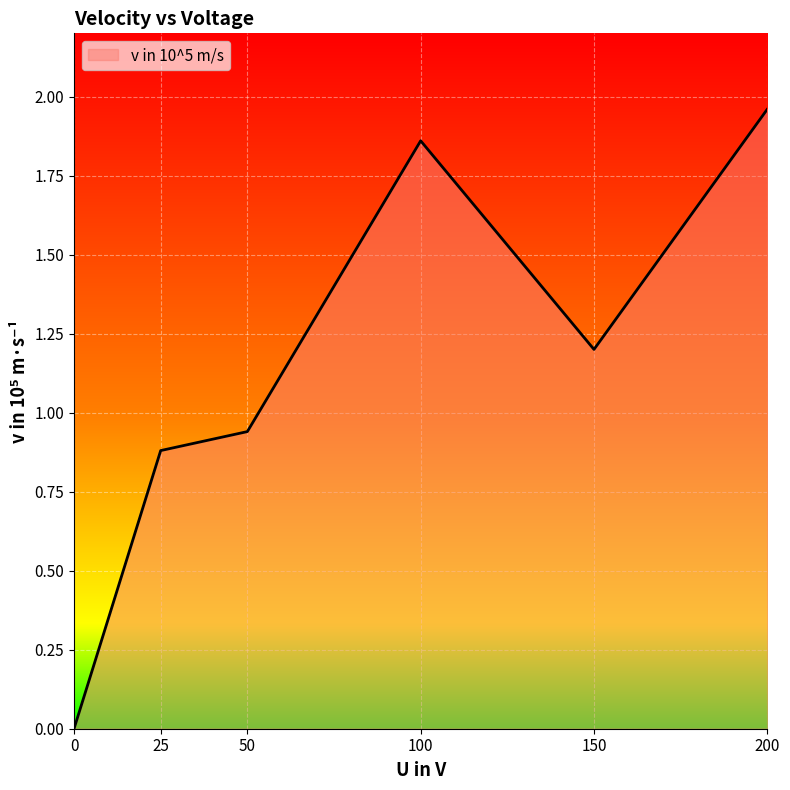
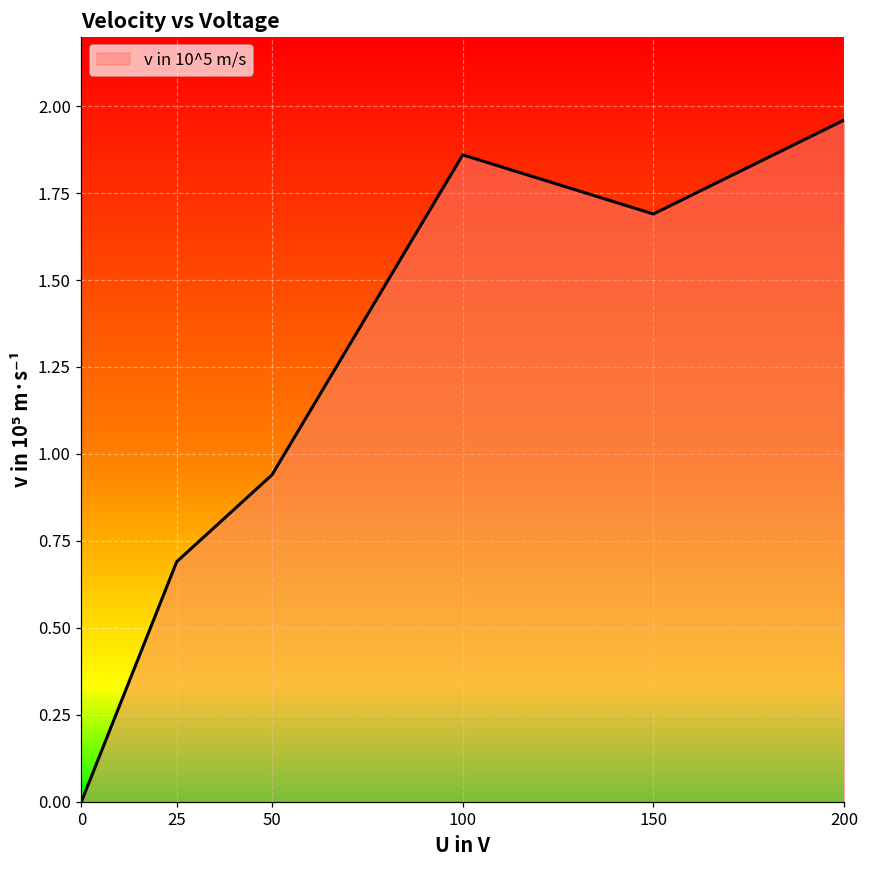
  {
    "0": 0.00,
-   "25": 0.88,
+   "25": 0.69,
    "50": 0.94,
    "100": 1.86,
-   "150": 1.20,
+   "150": 1.69,
    "200": 1.96
  }
